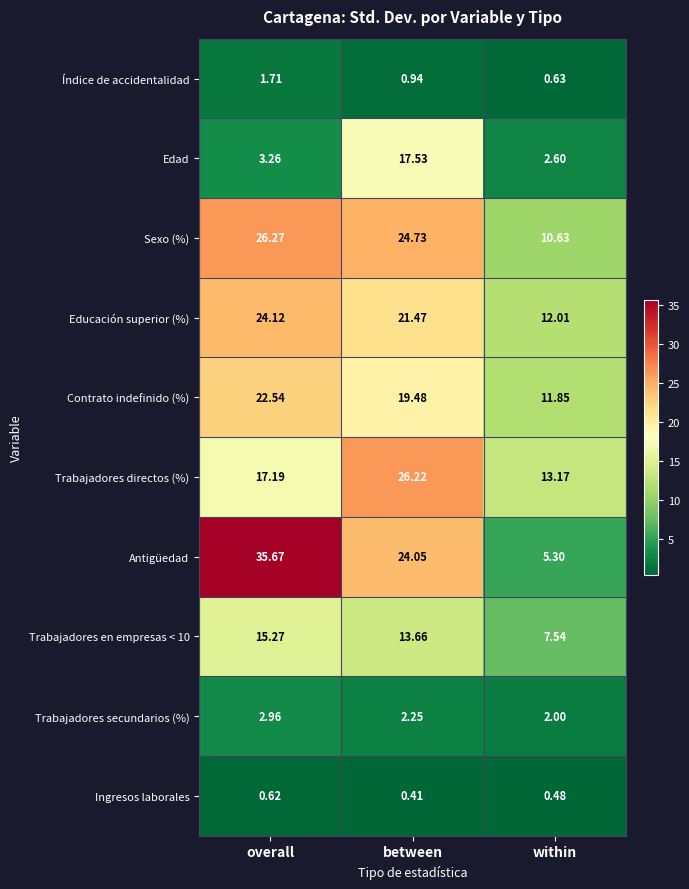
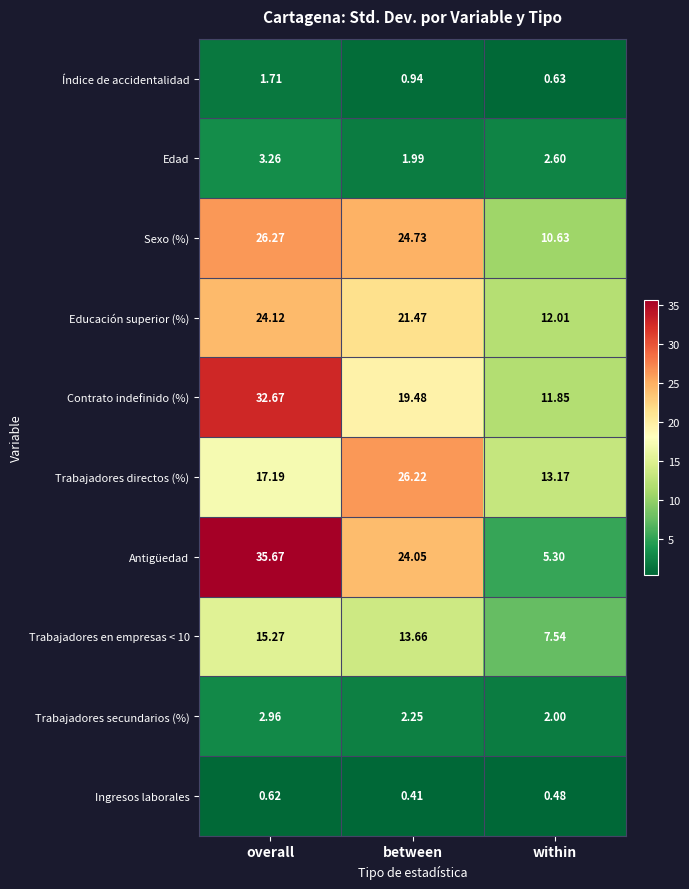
  {
    "Índice de accidentalidad": {
      "overall": 1.71,
      "between": 0.94,
      "within": 0.63
    },
    "Edad": {
      "overall": 3.26,
-     "between": 17.53,
+     "between": 1.99,
      "within": 2.60
    },
    "Sexo (%)": {
      "overall": 26.27,
      "between": 24.73,
      "within": 10.63
    },
    "Educación superior (%)": {
      "overall": 24.12,
      "between": 21.47,
      "within": 12.01
    },
    "Contrato indefinido (%)": {
-     "overall": 22.54,
+     "overall": 32.67,
      "between": 19.48,
      "within": 11.85
    },
    "Trabajadores directos (%)": {
      "overall": 17.19,
      "between": 26.22,
      "within": 13.17
    },
    "Antigüedad": {
      "overall": 35.67,
      "between": 24.05,
      "within": 5.30
    },
    "Trabajadores en empresas < 10": {
      "overall": 15.27,
      "between": 13.66,
      "within": 7.54
    },
    "Trabajadores secundarios (%)": {
      "overall": 2.96,
      "between": 2.25,
      "within": 2.00
    },
    "Ingresos laborales": {
      "overall": 0.62,
      "between": 0.41,
      "within": 0.48
    }
  }
